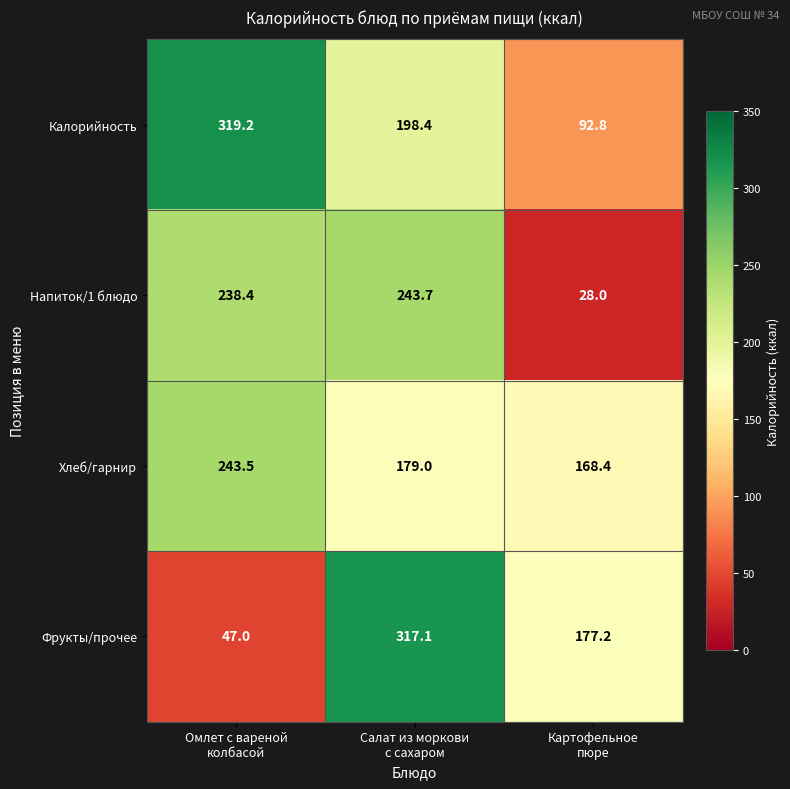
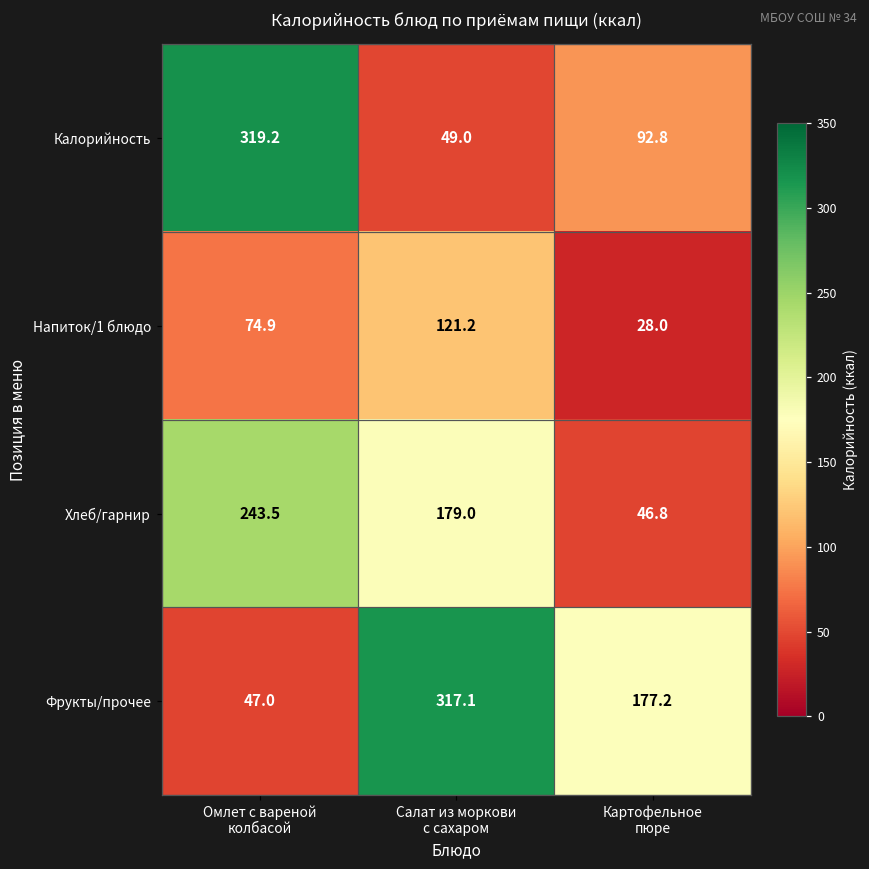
  {
    "Калорийность": {
      "Омлет с вареной колбасой": 319.2,
-     "Салат из моркови с сахаром": 198.4,
+     "Салат из моркови с сахаром": 49.0,
      "Картофельное пюре": 92.8
    },
    "Напиток/1 блюдо": {
-     "Омлет с вареной колбасой": 238.4,
-     "Салат из моркови с сахаром": 243.7,
+     "Омлет с вареной колбасой": 74.9,
+     "Салат из моркови с сахаром": 121.2,
      "Картофельное пюре": 28.0
    },
    "Хлеб/гарнир": {
      "Омлет с вареной колбасой": 243.5,
      "Салат из моркови с сахаром": 179.0,
-     "Картофельное пюре": 168.4
+     "Картофельное пюре": 46.8
    },
    "Фрукты/прочее": {
      "Омлет с вареной колбасой": 47.0,
      "Салат из моркови с сахаром": 317.1,
      "Картофельное пюре": 177.2
    }
  }
